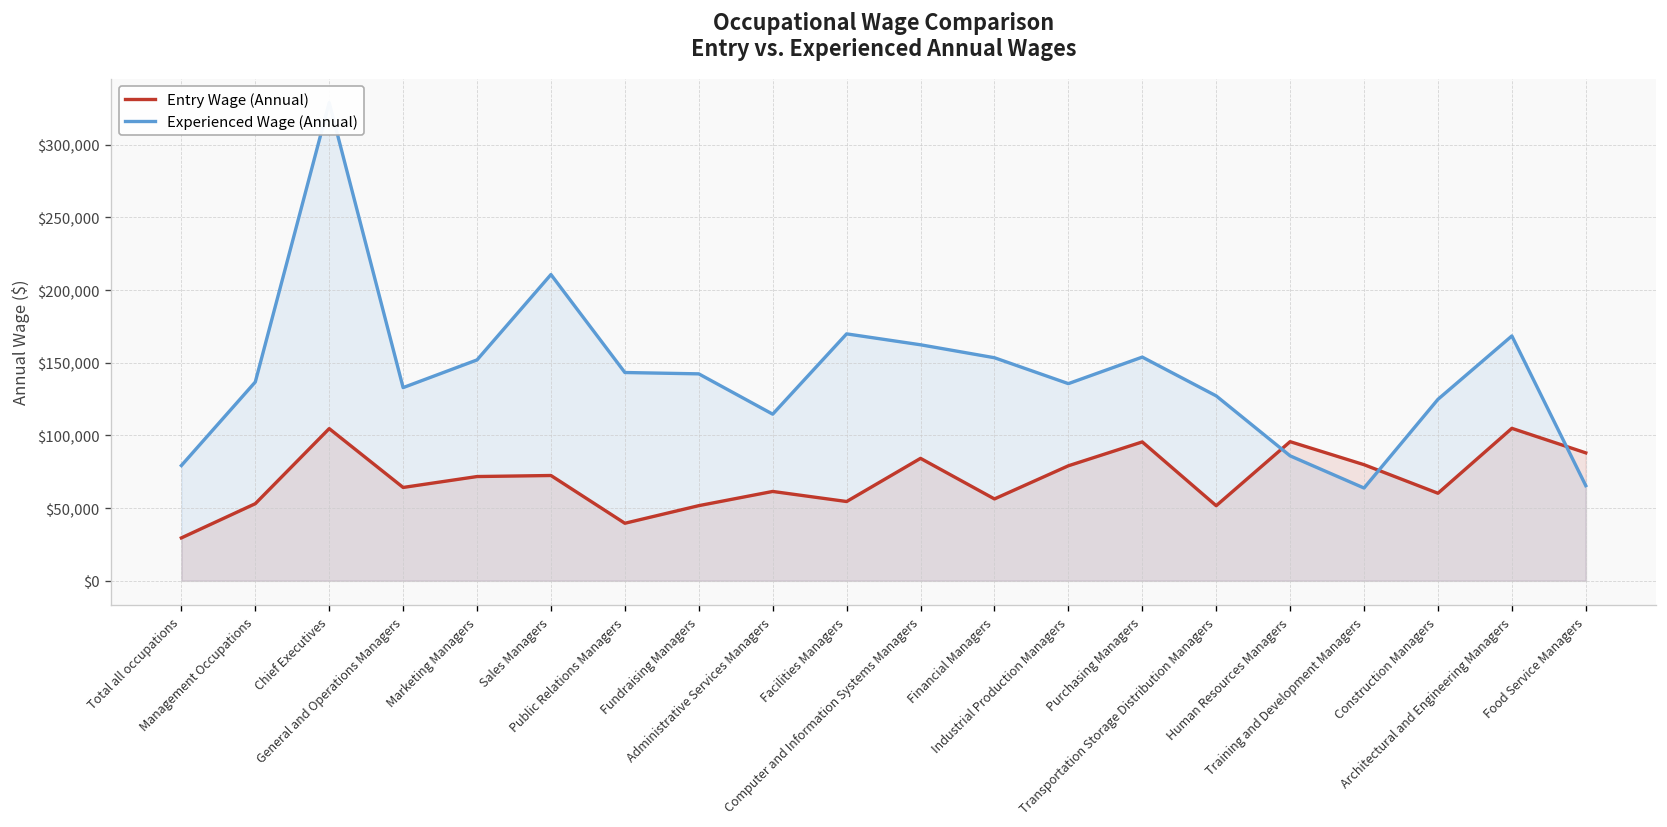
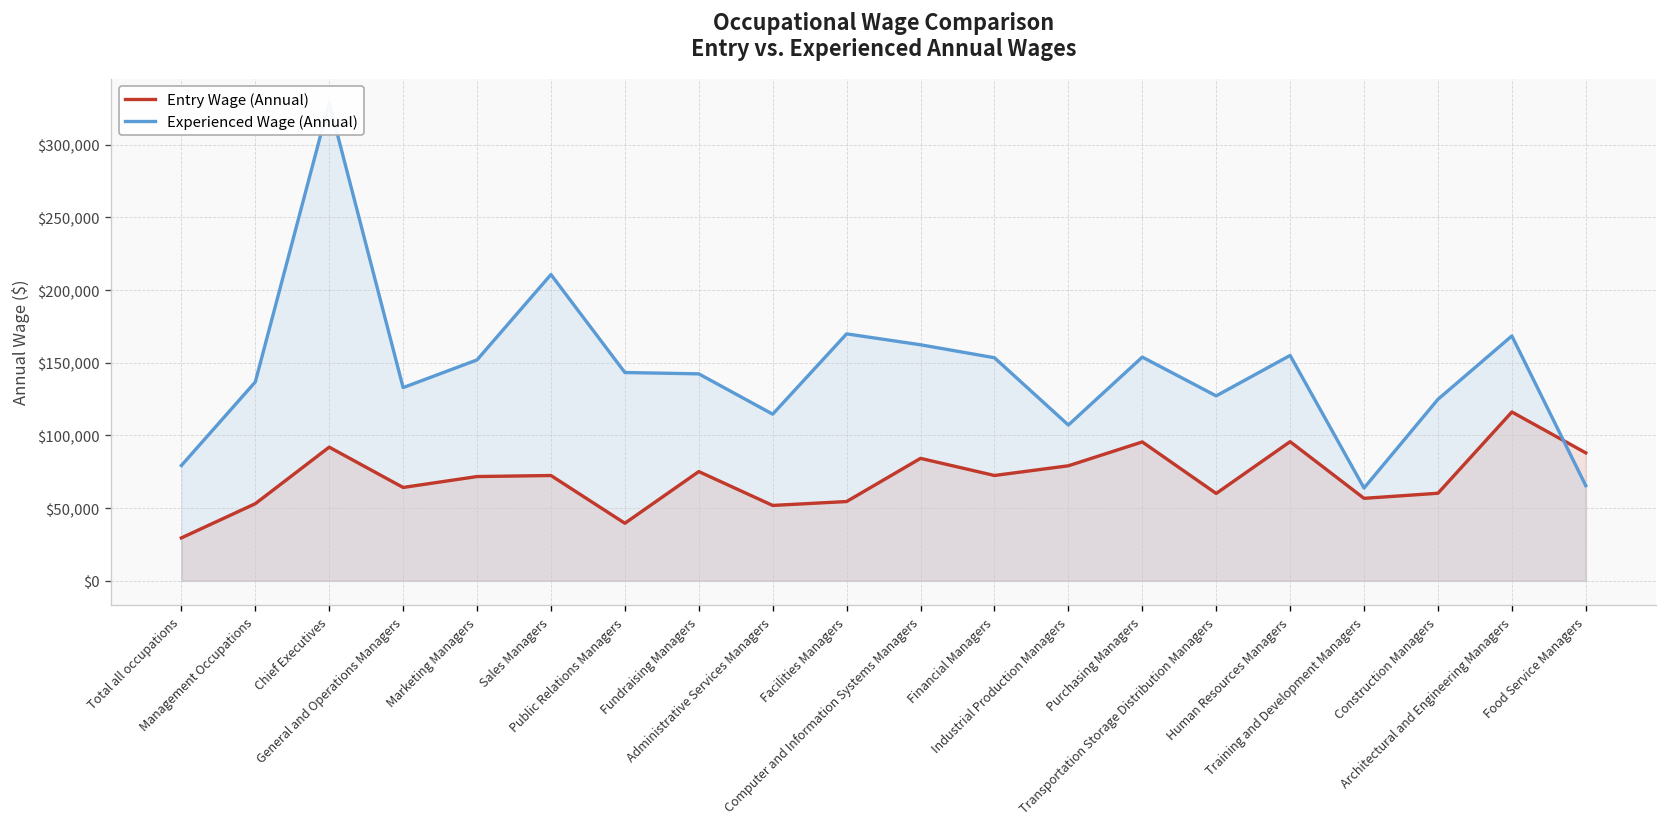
  {
    "Entry Wage (Annual)": {
      "Total all occupations": "$29,000",
      "Management Occupations": "$53,000",
-     "Chief Executives": "$105,000",
+     "Chief Executives": "$92,000",
      "General and Operations Managers": "$64,000",
      "Marketing Managers": "$72,000",
      "Sales Managers": "$72,000",
      "Public Relations Managers": "$40,000",
-     "Fundraising Managers": "$52,000",
-     "Administrative Services Managers": "$61,000",
+     "Fundraising Managers": "$75,000",
+     "Administrative Services Managers": "$52,000",
      "Facilities Managers": "$54,000",
      "Computer and Information Systems Managers": "$84,000",
-     "Financial Managers": "$56,000",
+     "Financial Managers": "$72,000",
      "Industrial Production Managers": "$79,000",
      "Purchasing Managers": "$96,000",
-     "Transportation Storage Distribution Managers": "$52,000",
+     "Transportation Storage Distribution Managers": "$60,000",
      "Human Resources Managers": "$96,000",
-     "Training and Development Managers": "$80,000",
+     "Training and Development Managers": "$57,000",
      "Construction Managers": "$60,000",
-     "Architectural and Engineering Managers": "$105,000",
+     "Architectural and Engineering Managers": "$116,000",
      "Food Service Managers": "$88,000"
    },
    "Experienced Wage (Annual)": {
      "Total all occupations": "$79,000",
      "Management Occupations": "$137,000",
      "General and Operations Managers": "$133,000",
      "Marketing Managers": "$152,000",
      "Sales Managers": "$211,000",
      "Public Relations Managers": "$143,000",
      "Fundraising Managers": "$142,000",
      "Administrative Services Managers": "$115,000",
      "Facilities Managers": "$170,000",
      "Computer and Information Systems Managers": "$162,000",
      "Financial Managers": "$153,000",
-     "Industrial Production Managers": "$136,000",
+     "Industrial Production Managers": "$107,000",
      "Purchasing Managers": "$154,000",
      "Transportation Storage Distribution Managers": "$127,000",
-     "Human Resources Managers": "$86,000",
+     "Human Resources Managers": "$155,000",
      "Training and Development Managers": "$64,000",
      "Construction Managers": "$125,000",
      "Architectural and Engineering Managers": "$168,000",
      "Food Service Managers": "$65,000"
    }
  }
